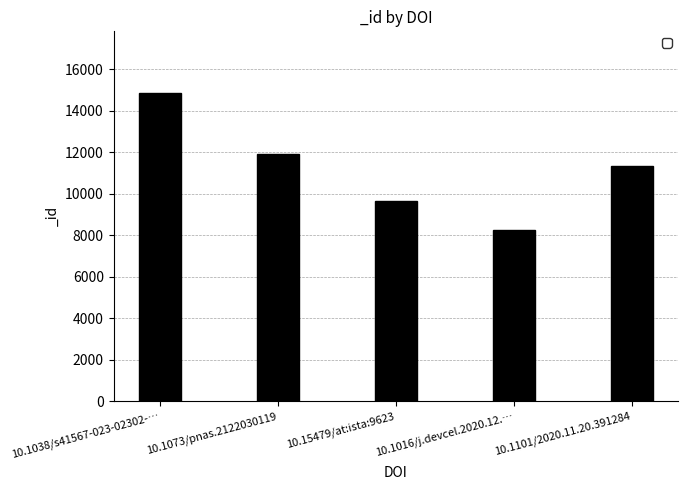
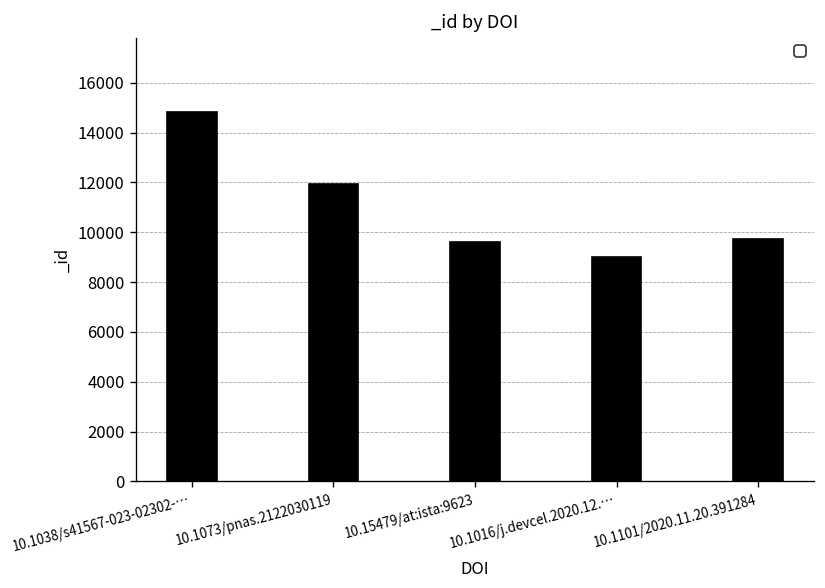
  {
    "10.1038/s41567-023-02302-…": 14800,
    "10.1073/pnas.2122030119": 11900,
    "10.15479/at:ista:9623": 9600,
-   "10.1016/j.devcel.2020.12.…": 8200,
-   "10.1101/2020.11.20.391284": 11300
+   "10.1016/j.devcel.2020.12.…": 9000,
+   "10.1101/2020.11.20.391284": 9800
  }
